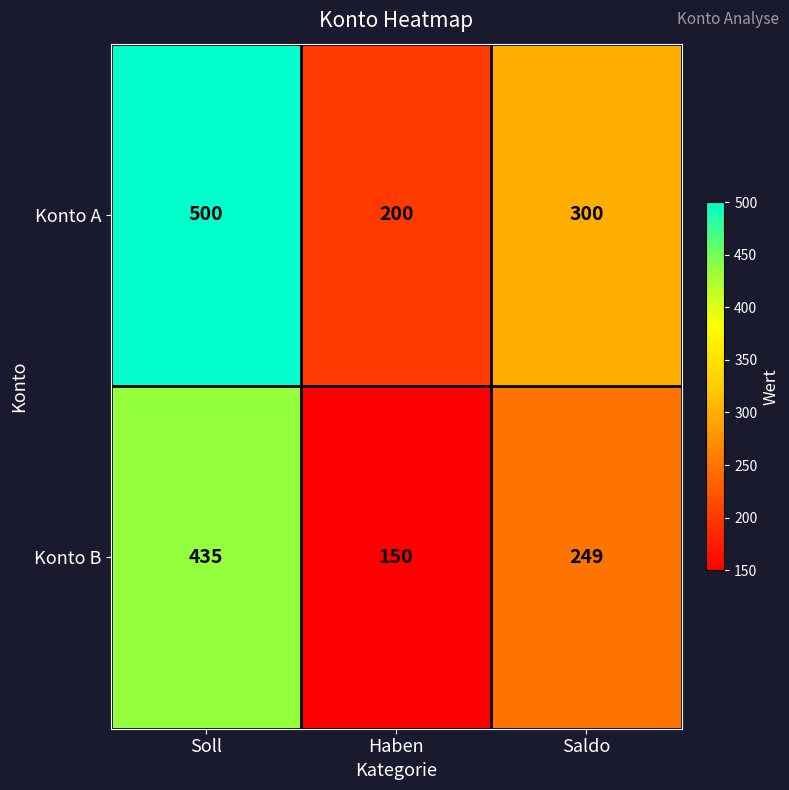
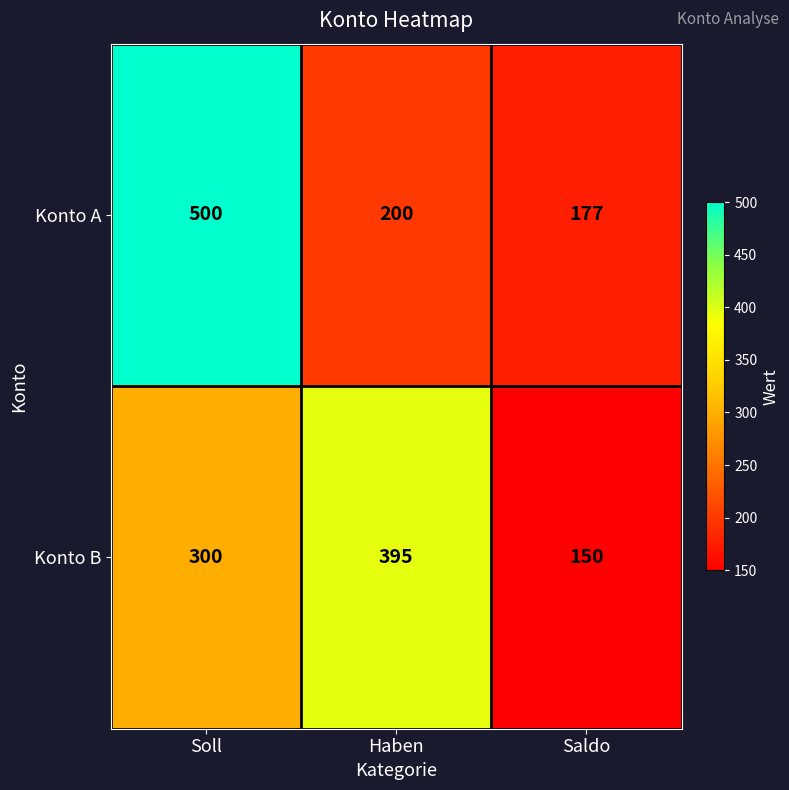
  {
    "Konto A": {
      "Soll": 500,
      "Haben": 200,
-     "Saldo": 300
+     "Saldo": 177
    },
    "Konto B": {
-     "Soll": 435,
-     "Haben": 150,
-     "Saldo": 249
+     "Soll": 300,
+     "Haben": 395,
+     "Saldo": 150
    }
  }
